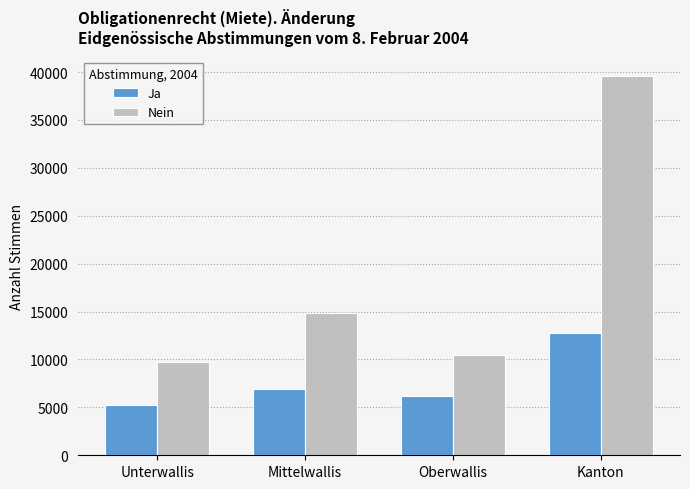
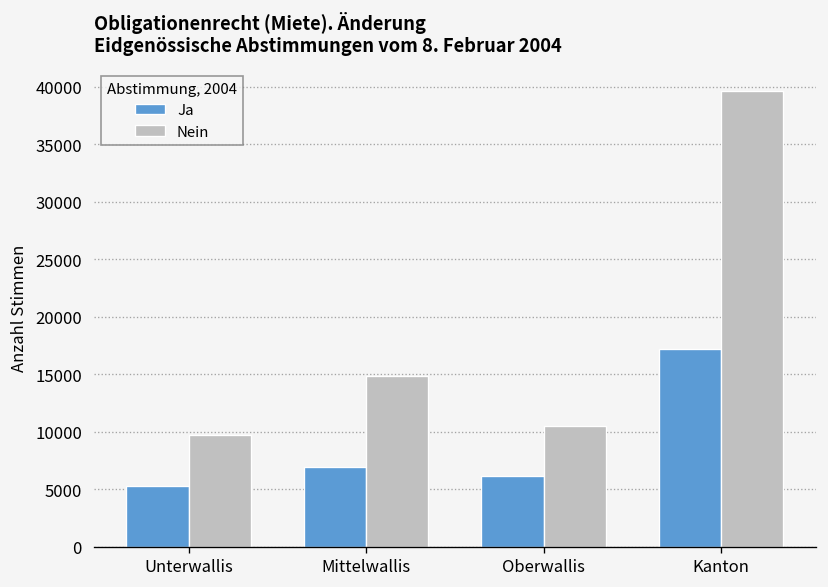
  {
    "Ja": {
      "Unterwallis": 5000,
      "Mittelwallis": 7000,
      "Oberwallis": 6000,
-     "Kanton": 13000
+     "Kanton": 17000
    },
    "Nein": {
      "Unterwallis": 10000,
      "Mittelwallis": 15000,
      "Oberwallis": 10000,
      "Kanton": 40000
    }
  }
